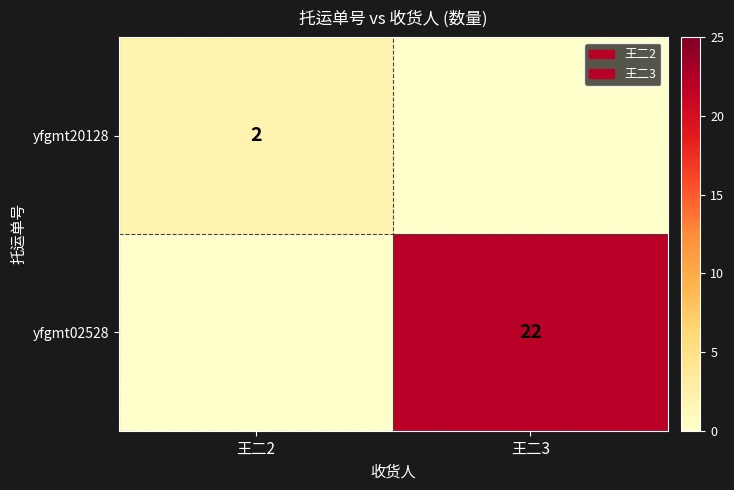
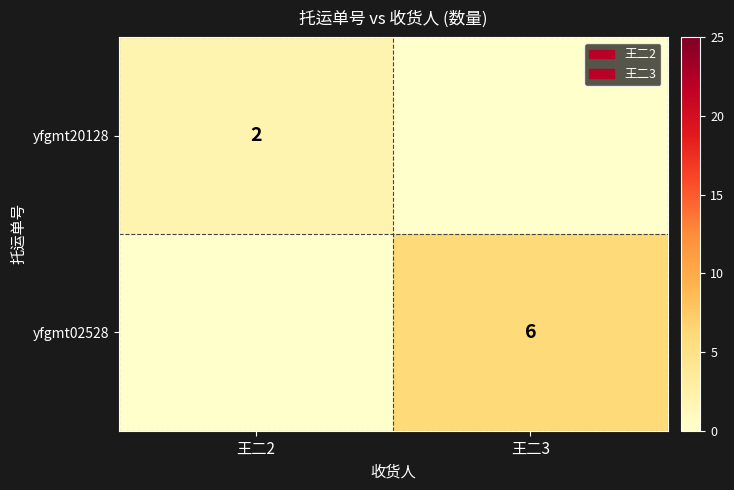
  {
    "yfgmt20128": {
      "王二2": 2
    },
    "yfgmt02528": {
-     "王二3": 22
+     "王二3": 6
    }
  }
